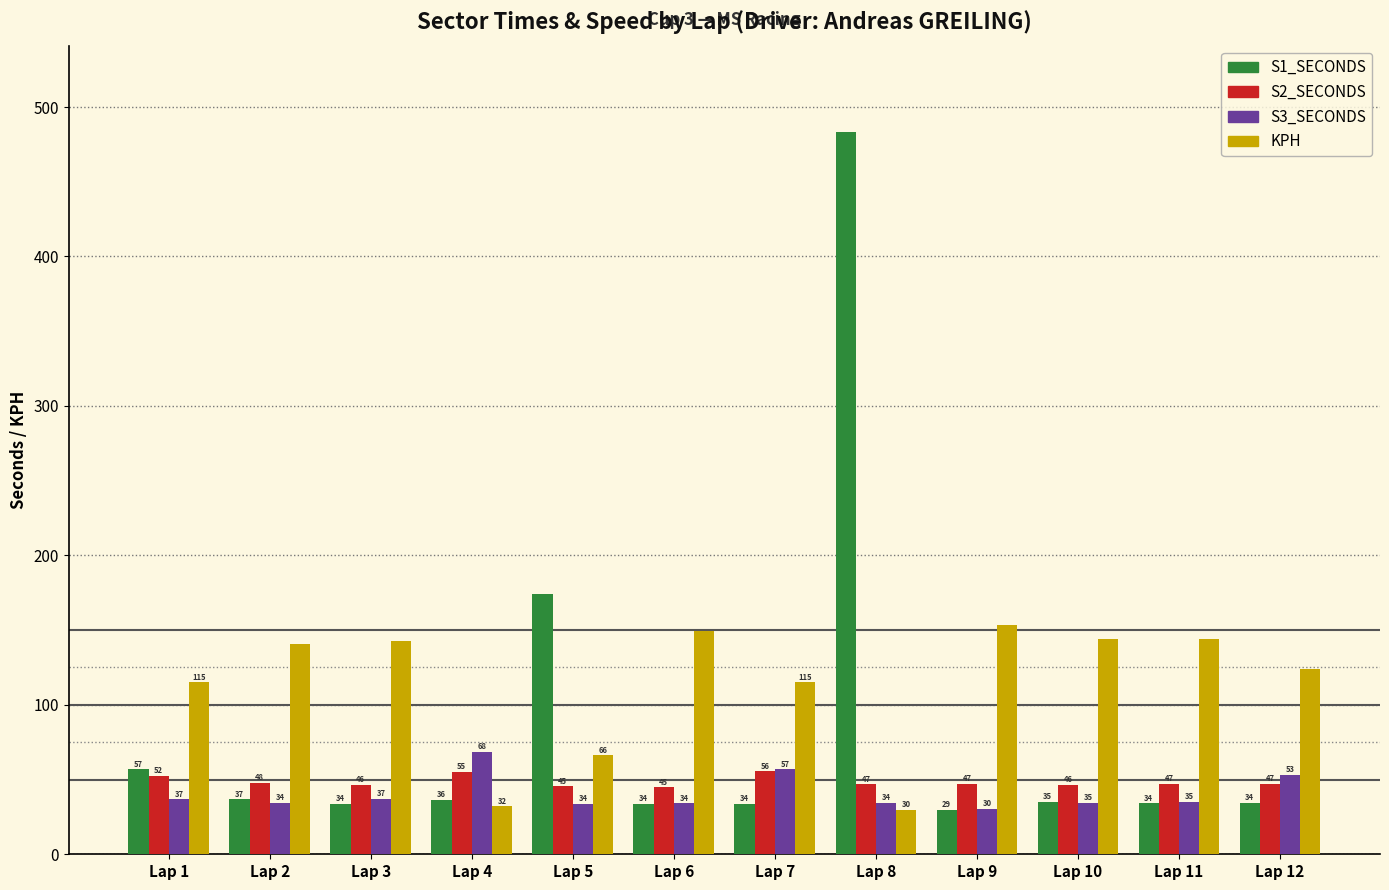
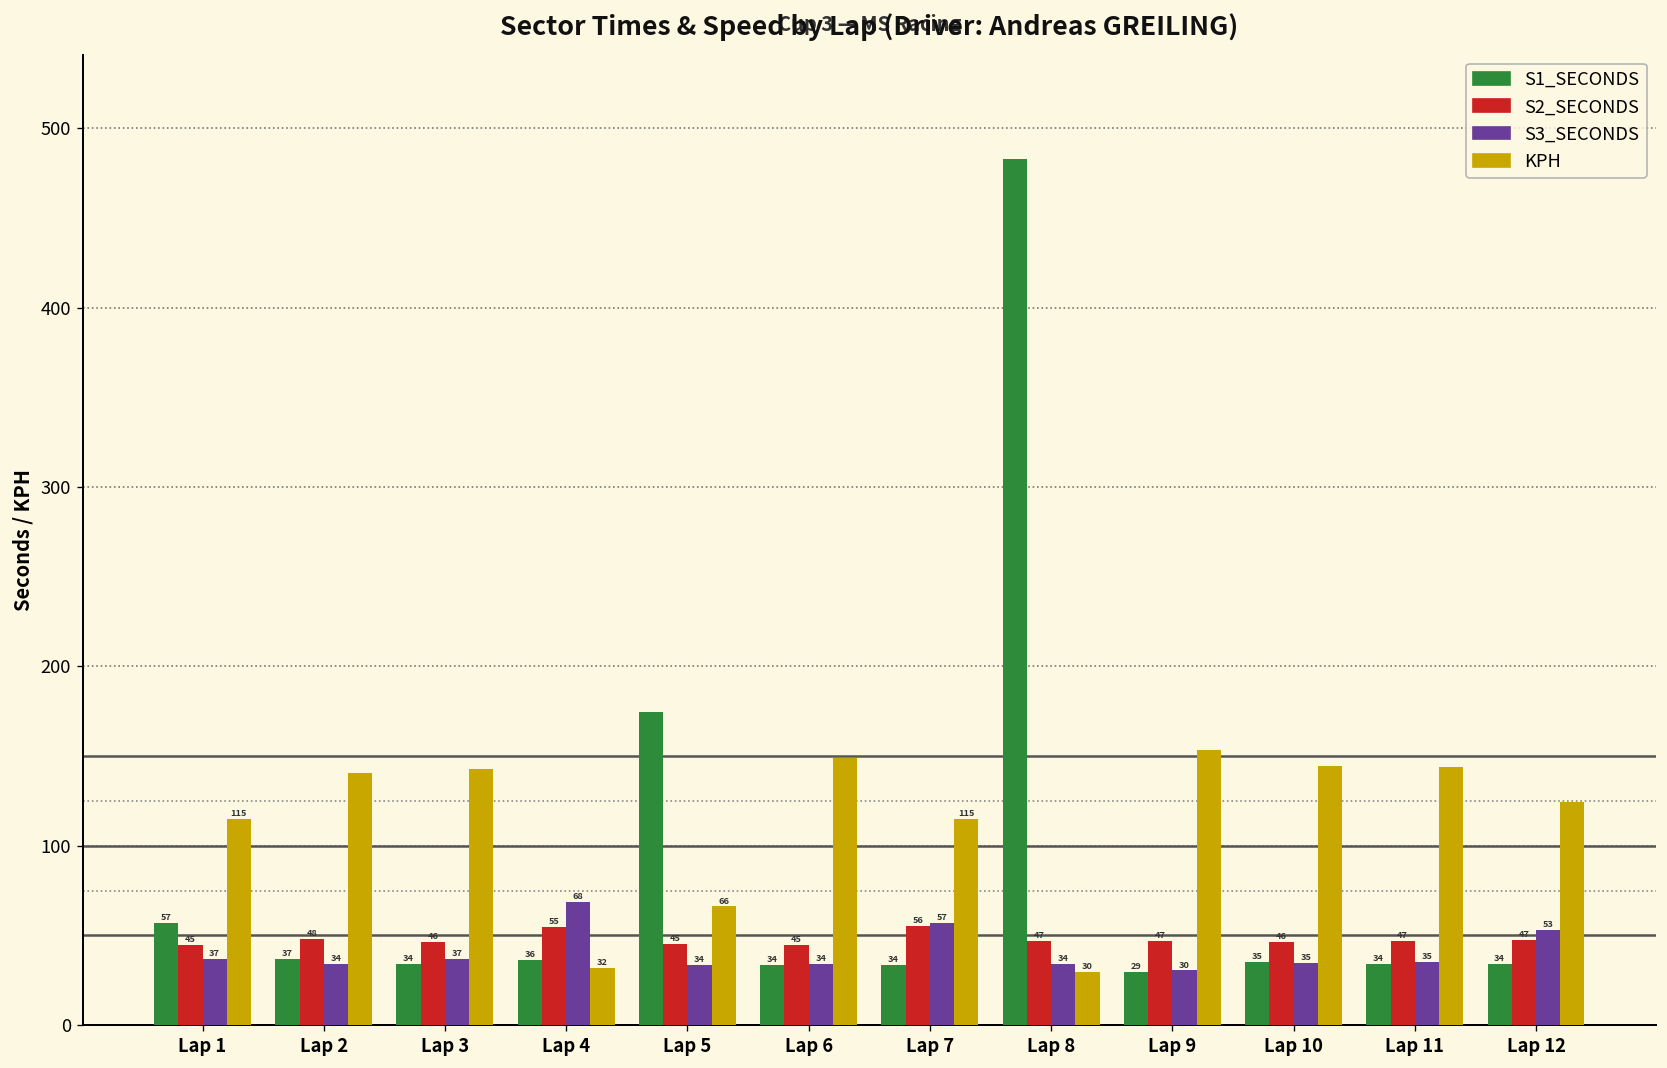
  {
    "S1_SECONDS": {
      "Lap 1": 57,
      "Lap 2": 37,
      "Lap 3": 34,
      "Lap 4": 36,
      "Lap 6": 34,
      "Lap 7": 34,
      "Lap 9": 29,
      "Lap 10": 35,
      "Lap 11": 34,
      "Lap 12": 34
    },
    "S2_SECONDS": {
-     "Lap 1": 52,
+     "Lap 1": 45,
      "Lap 2": 48,
      "Lap 3": 46,
      "Lap 4": 55,
      "Lap 5": 45,
      "Lap 6": 45,
      "Lap 7": 56,
      "Lap 8": 47,
      "Lap 9": 47,
      "Lap 10": 46,
      "Lap 11": 47,
      "Lap 12": 47
    },
    "S3_SECONDS": {
      "Lap 1": 37,
      "Lap 2": 34,
      "Lap 3": 37,
      "Lap 4": 68,
      "Lap 5": 34,
      "Lap 6": 34,
      "Lap 7": 57,
      "Lap 8": 34,
      "Lap 9": 30,
      "Lap 10": 35,
      "Lap 11": 35,
      "Lap 12": 53
    },
    "KPH": {
      "Lap 1": 115,
      "Lap 4": 32,
      "Lap 5": 66,
      "Lap 7": 115,
      "Lap 8": 30
    }
  }
